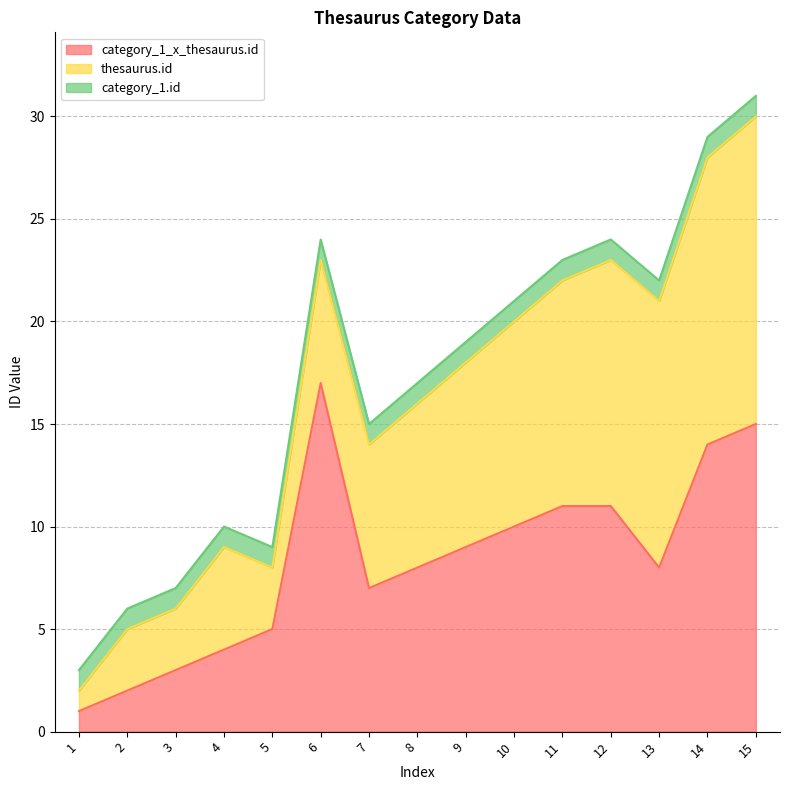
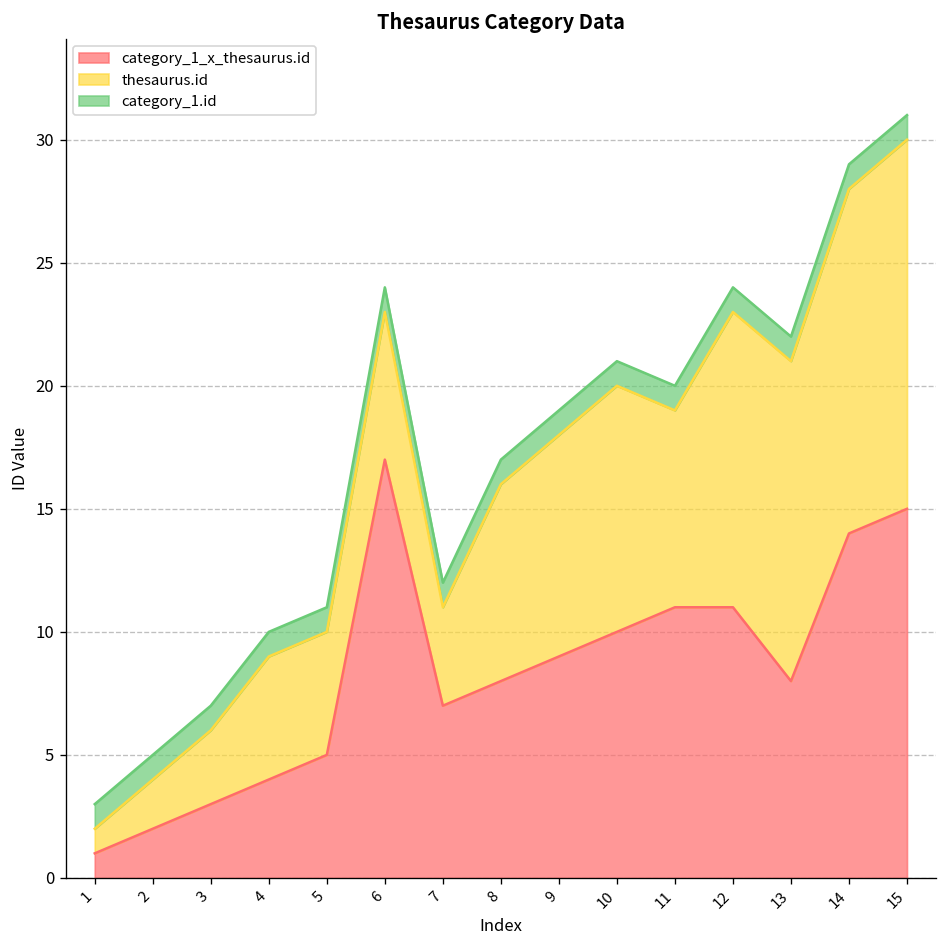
  {
    "category_1_x_thesaurus.id": {
      "1": 1,
      "2": 2,
      "3": 3,
      "4": 4,
      "5": 5,
      "6": 17,
      "7": 7,
      "8": 8,
      "9": 9,
      "10": 10,
      "11": 11,
      "12": 11,
      "13": 8,
      "14": 14,
      "15": 15
    },
    "thesaurus.id": {
      "1": 1,
-     "2": 3,
+     "2": 2,
      "3": 3,
      "4": 5,
-     "5": 3,
+     "5": 5,
      "6": 6,
-     "7": 7,
+     "7": 4,
      "8": 8,
      "9": 9,
      "10": 10,
-     "11": 11,
+     "11": 8,
      "12": 12,
      "13": 13,
      "14": 14,
      "15": 15
    },
    "category_1.id": {
      "1": 1,
      "2": 1,
      "3": 1,
      "4": 1,
      "5": 1,
      "6": 1,
      "7": 1,
      "8": 1,
      "9": 1,
      "10": 1,
      "11": 1,
      "12": 1,
      "13": 1,
      "14": 1,
      "15": 1
    }
  }
